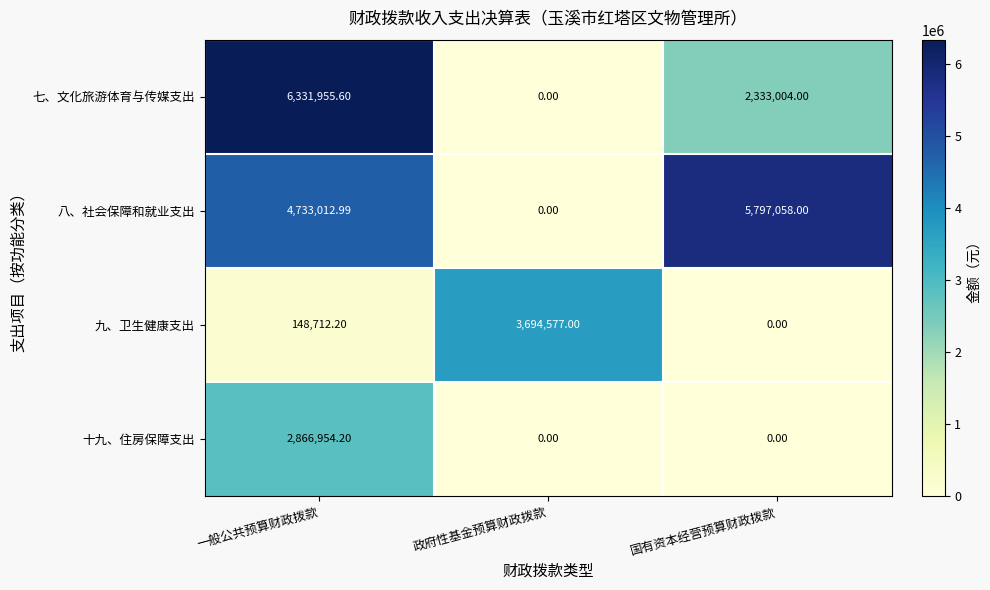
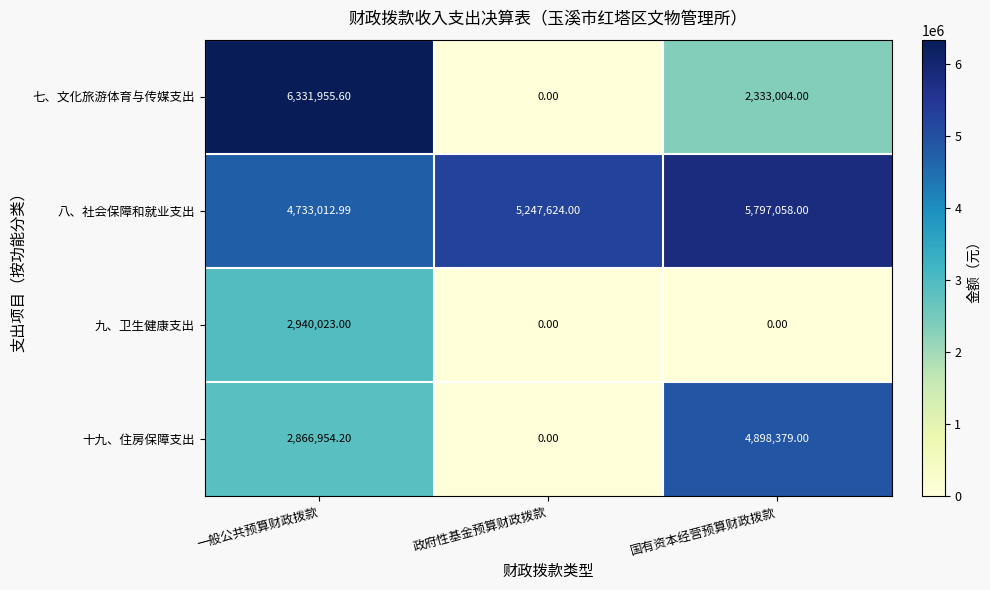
  {
    "七、文化旅游体育与传媒支出": {
      "一般公共预算财政拨款": "6,331,955.60",
      "政府性基金预算财政拨款": "0.00",
      "国有资本经营预算财政拨款": "2,333,004.00"
    },
    "八、社会保障和就业支出": {
      "一般公共预算财政拨款": "4,733,012.99",
-     "政府性基金预算财政拨款": "0.00",
+     "政府性基金预算财政拨款": "5,247,624.00",
      "国有资本经营预算财政拨款": "5,797,058.00"
    },
    "九、卫生健康支出": {
-     "一般公共预算财政拨款": "148,712.20",
-     "政府性基金预算财政拨款": "3,694,577.00",
+     "一般公共预算财政拨款": "2,940,023.00",
+     "政府性基金预算财政拨款": "0.00",
      "国有资本经营预算财政拨款": "0.00"
    },
    "十九、住房保障支出": {
      "一般公共预算财政拨款": "2,866,954.20",
      "政府性基金预算财政拨款": "0.00",
-     "国有资本经营预算财政拨款": "0.00"
+     "国有资本经营预算财政拨款": "4,898,379.00"
    }
  }
